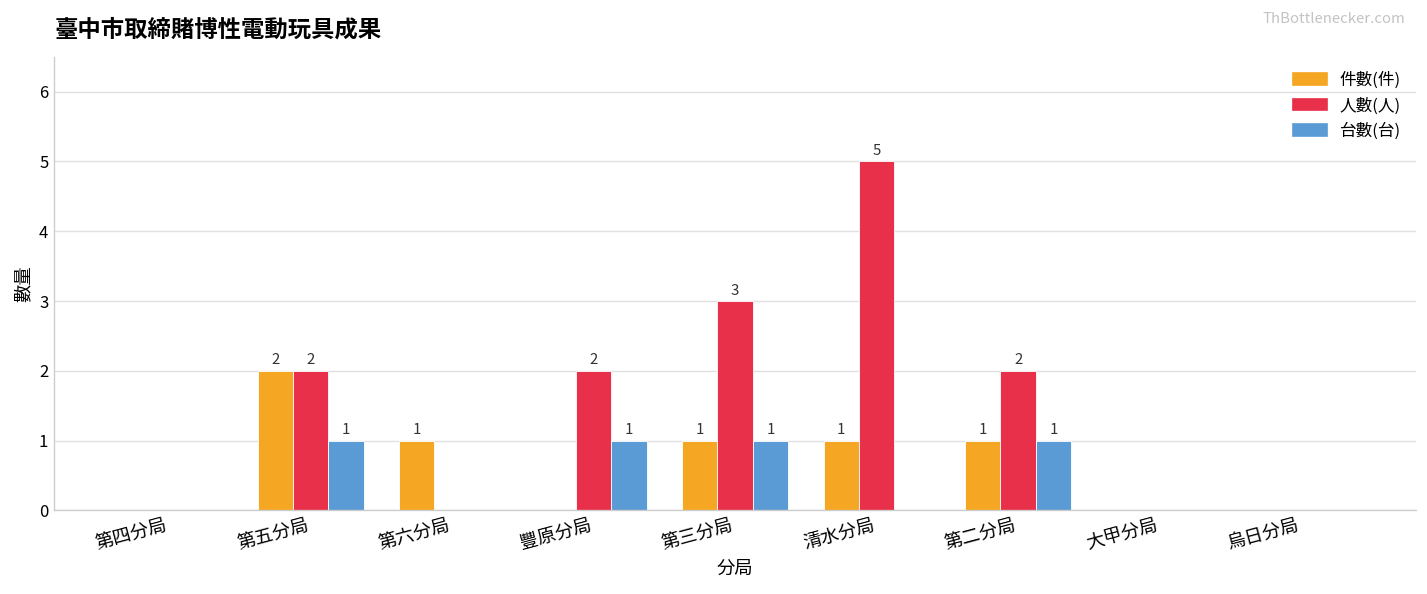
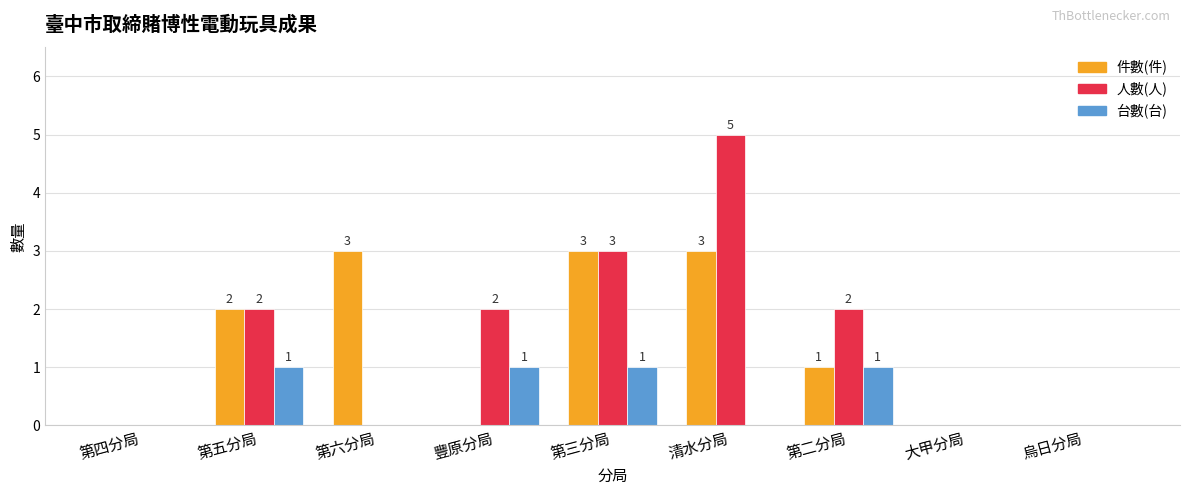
  {
    "件數(件)": {
      "第五分局": 2,
-     "第六分局": 1,
-     "第三分局": 1,
-     "清水分局": 1,
+     "第六分局": 3,
+     "第三分局": 3,
+     "清水分局": 3,
      "第二分局": 1
    },
    "人數(人)": {
      "第五分局": 2,
      "豐原分局": 2,
      "第三分局": 3,
      "清水分局": 5,
      "第二分局": 2
    },
    "台數(台)": {
      "第五分局": 1,
      "豐原分局": 1,
      "第三分局": 1,
      "第二分局": 1
    }
  }
